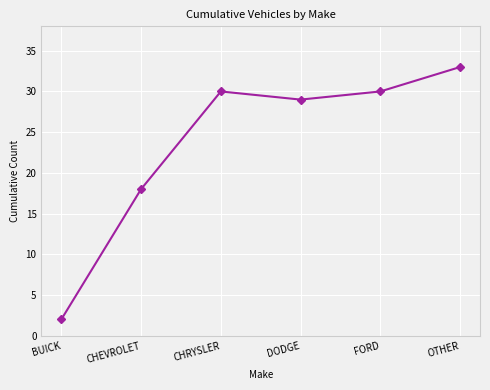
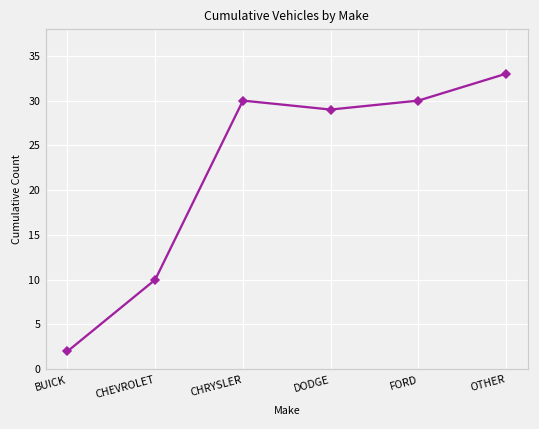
  {
    "BUICK": 2,
-   "CHEVROLET": 18,
+   "CHEVROLET": 10,
    "CHRYSLER": 30,
    "DODGE": 29,
    "FORD": 30,
    "OTHER": 33
  }
